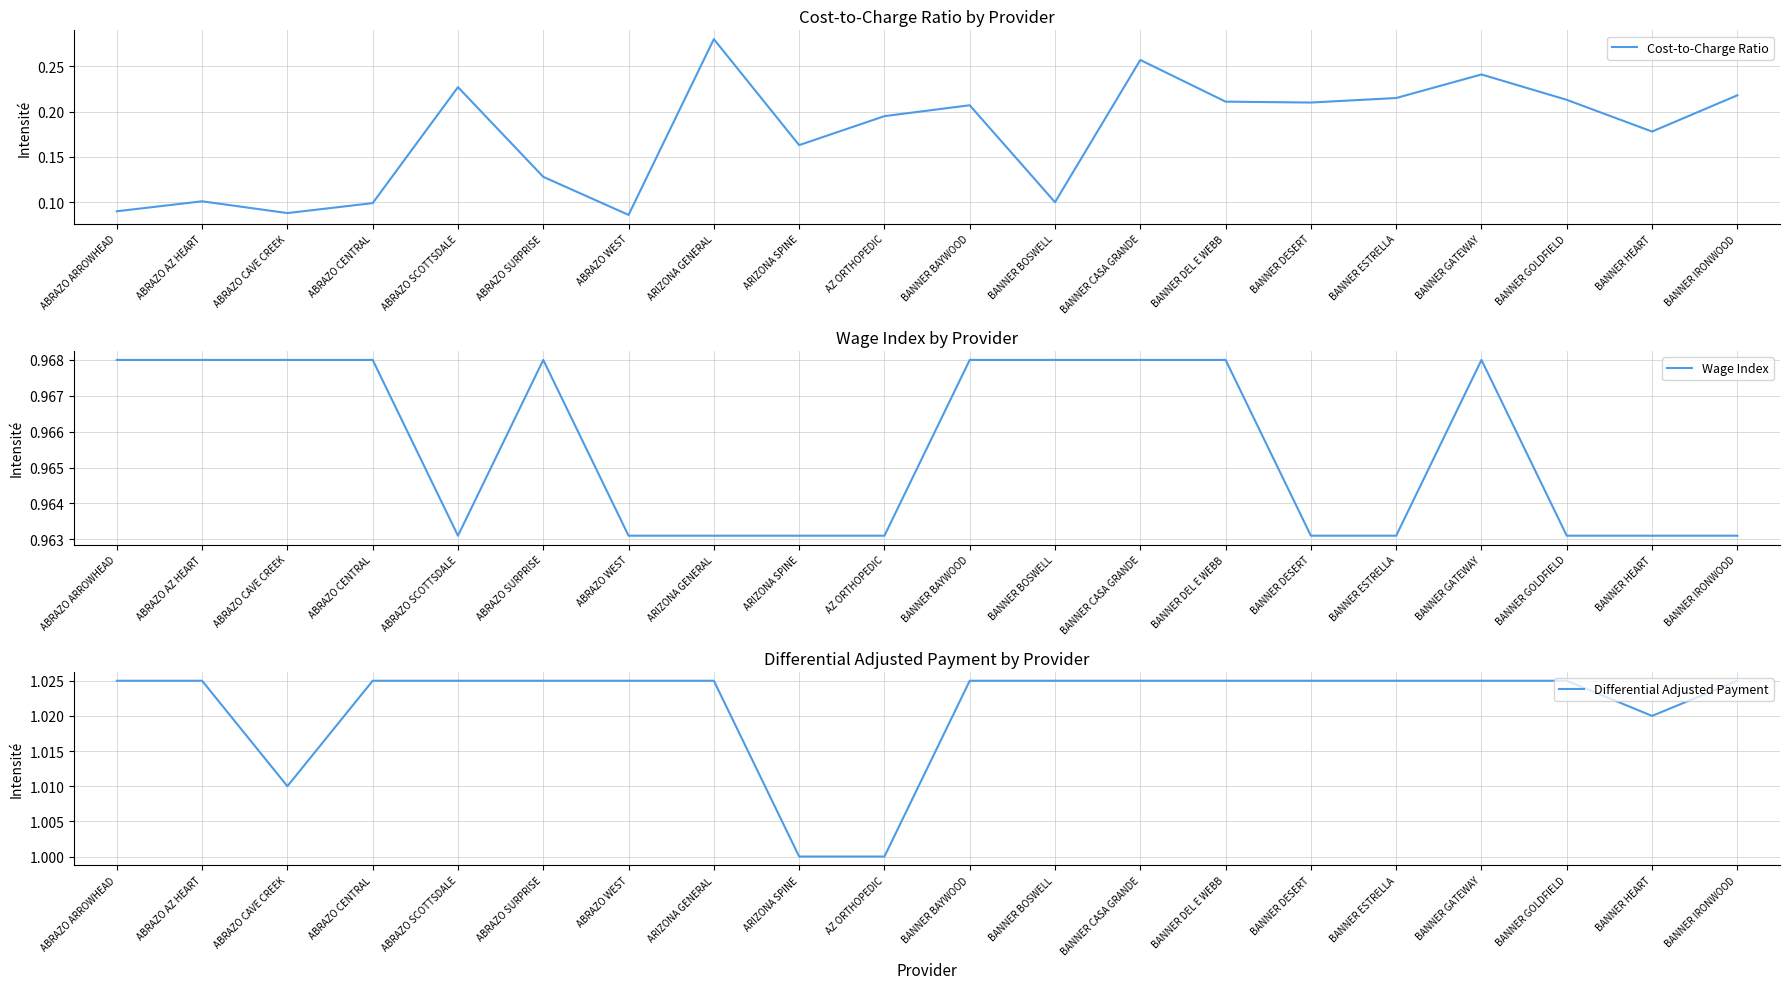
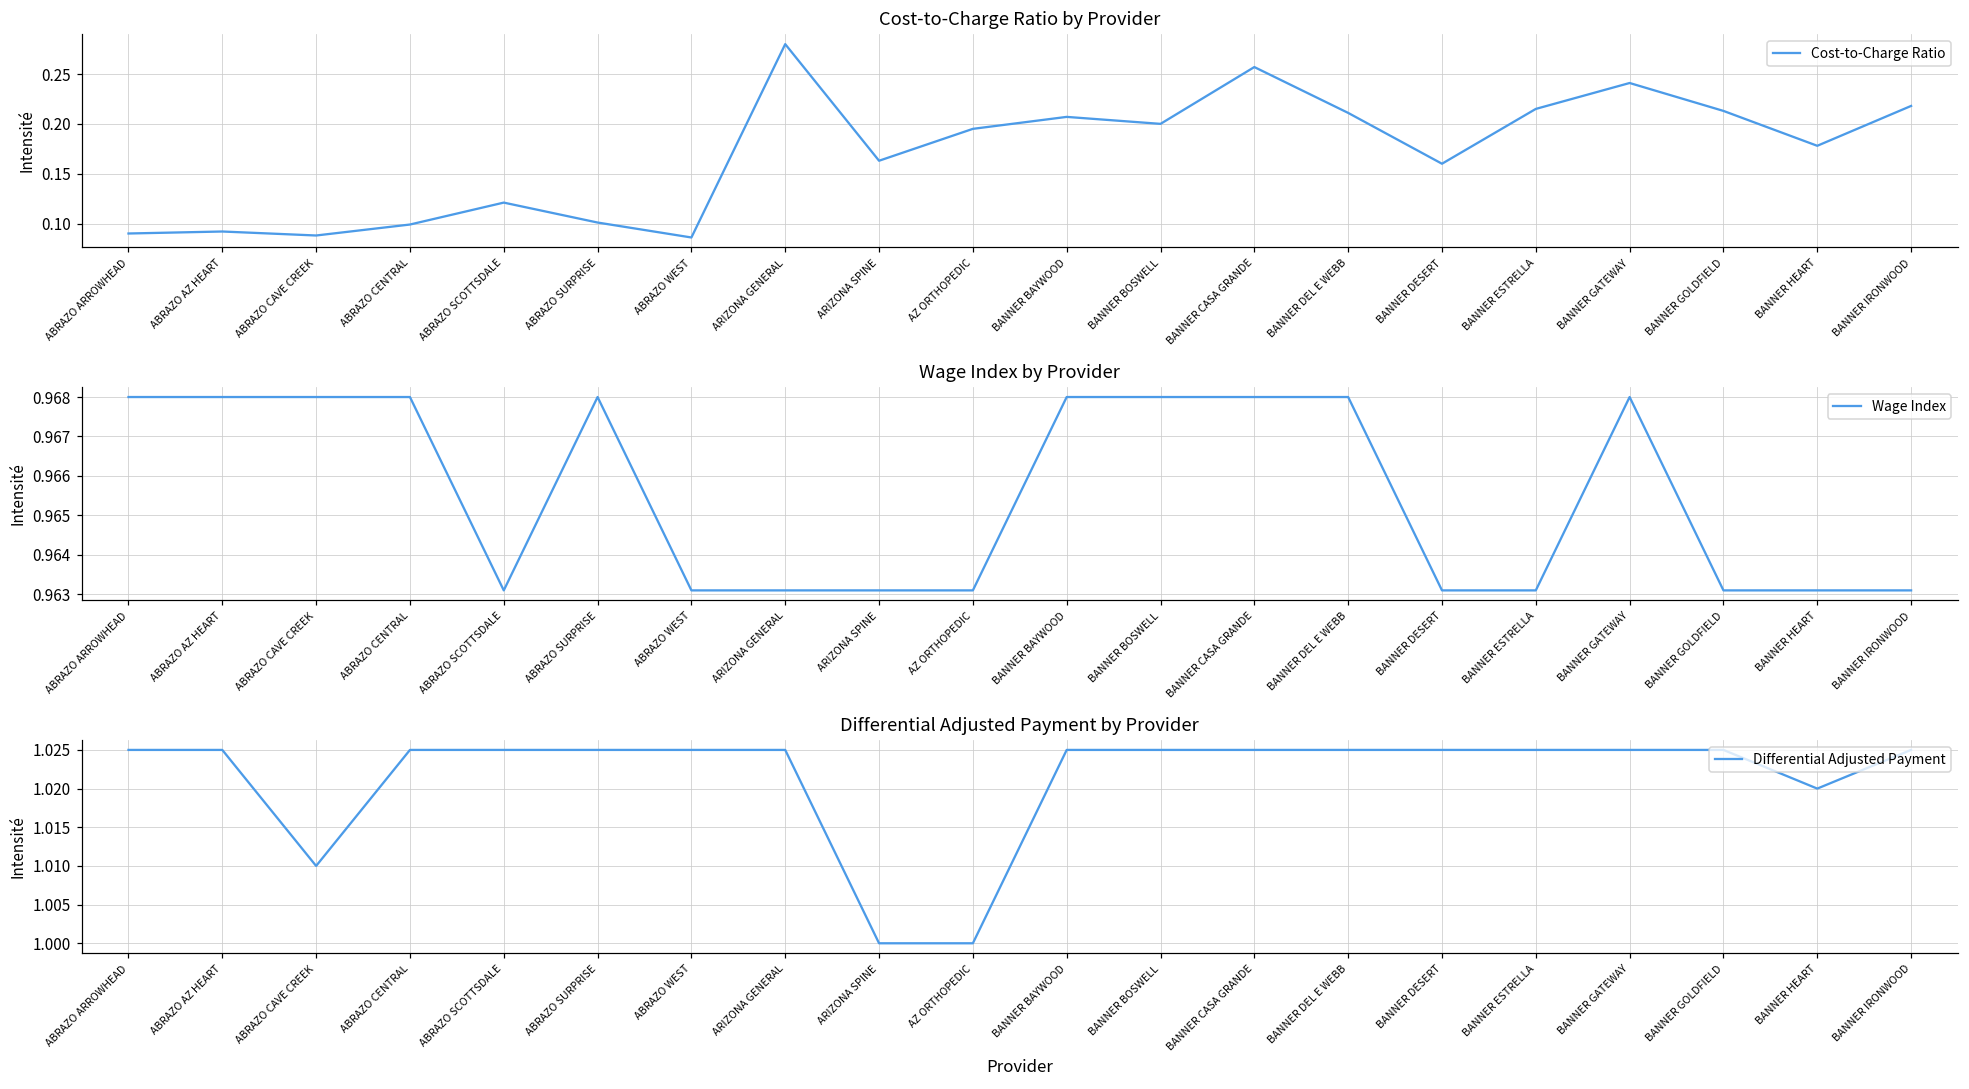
  {
    "Cost-to-Charge Ratio by Provider": {
      "ABRAZO ARROWHEAD": 0.09,
-     "ABRAZO AZ HEART": 0.10,
+     "ABRAZO AZ HEART": 0.09,
      "ABRAZO CAVE CREEK": 0.09,
      "ABRAZO CENTRAL": 0.10,
-     "ABRAZO SCOTTSDALE": 0.23,
-     "ABRAZO SURPRISE": 0.13,
+     "ABRAZO SCOTTSDALE": 0.12,
+     "ABRAZO SURPRISE": 0.10,
      "ABRAZO WEST": 0.09,
      "ARIZONA GENERAL": 0.28,
      "ARIZONA SPINE": 0.16,
      "AZ ORTHOPEDIC": 0.20,
      "BANNER BAYWOOD": 0.21,
-     "BANNER BOSWELL": 0.1,
+     "BANNER BOSWELL": 0.2,
      "BANNER CASA GRANDE": 0.26,
      "BANNER DEL E WEBB": 0.21,
-     "BANNER DESERT": 0.21,
+     "BANNER DESERT": 0.16,
      "BANNER ESTRELLA": 0.22,
      "BANNER GATEWAY": 0.24,
      "BANNER GOLDFIELD": 0.21,
      "BANNER HEART": 0.18,
      "BANNER IRONWOOD": 0.22
    },
    "Wage Index by Provider": {
      "ABRAZO ARROWHEAD": 0.9680,
      "ABRAZO AZ HEART": 0.9680,
      "ABRAZO CAVE CREEK": 0.9680,
      "ABRAZO CENTRAL": 0.9680,
      "ABRAZO SCOTTSDALE": 0.9631,
      "ABRAZO SURPRISE": 0.9680,
      "ABRAZO WEST": 0.9631,
      "ARIZONA GENERAL": 0.9631,
      "ARIZONA SPINE": 0.9631,
      "AZ ORTHOPEDIC": 0.9631,
      "BANNER BAYWOOD": 0.9680,
      "BANNER BOSWELL": 0.9680,
      "BANNER CASA GRANDE": 0.9680,
      "BANNER DEL E WEBB": 0.9680,
      "BANNER DESERT": 0.9631,
      "BANNER ESTRELLA": 0.9631,
      "BANNER GATEWAY": 0.9680,
      "BANNER GOLDFIELD": 0.9631,
      "BANNER HEART": 0.9631,
      "BANNER IRONWOOD": 0.9631
    },
    "Differential Adjusted Payment by Provider": {
      "ABRAZO ARROWHEAD": 1.025,
      "ABRAZO AZ HEART": 1.025,
      "ABRAZO CAVE CREEK": 1.010,
      "ABRAZO CENTRAL": 1.025,
      "ABRAZO SCOTTSDALE": 1.025,
      "ABRAZO SURPRISE": 1.025,
      "ABRAZO WEST": 1.025,
      "ARIZONA GENERAL": 1.025,
      "ARIZONA SPINE": 1.000,
      "AZ ORTHOPEDIC": 1.000,
      "BANNER BAYWOOD": 1.025,
      "BANNER BOSWELL": 1.025,
      "BANNER CASA GRANDE": 1.025,
      "BANNER DEL E WEBB": 1.025,
      "BANNER DESERT": 1.025,
      "BANNER ESTRELLA": 1.025,
      "BANNER GATEWAY": 1.025,
      "BANNER HEART": 1.020
    }
  }
